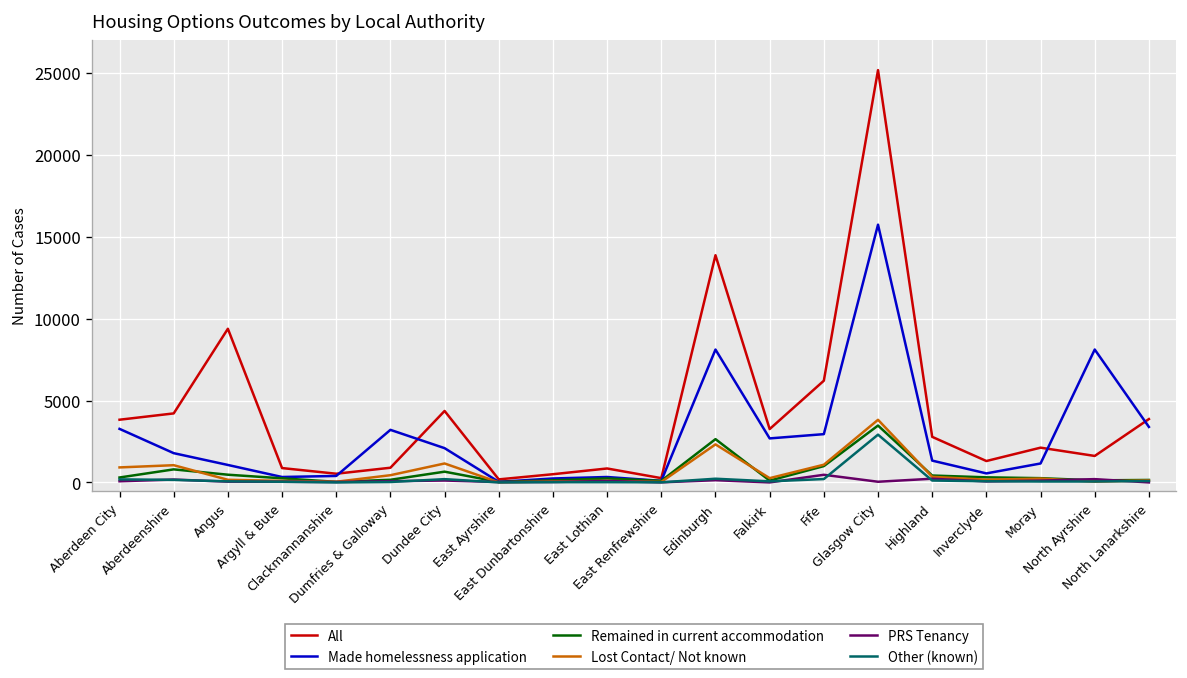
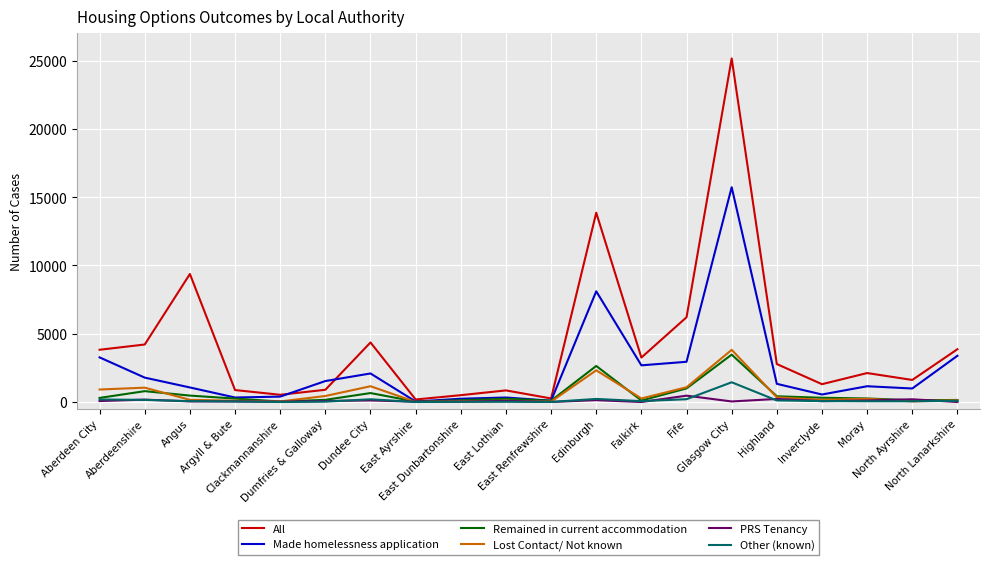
  {
    "All": {
      "Aberdeen City": 3800,
      "Aberdeenshire": 4200,
      "Angus": 9400,
      "Argyll & Bute": 900,
      "Dumfries & Galloway": 900,
      "Dundee City": 4400,
      "East Dunbartonshire": 500,
      "East Lothian": 900,
      "Edinburgh": 13900,
      "Falkirk": 3300,
      "Fife": 6200,
      "Glasgow City": 25200,
      "Highland": 2800,
      "Inverclyde": 1300,
      "Moray": 2100,
      "North Ayrshire": 1600,
      "North Lanarkshire": 3900
    },
    "Made homelessness application": {
      "Aberdeen City": 3300,
      "Aberdeenshire": 1800,
      "Angus": 1100,
-     "Dumfries & Galloway": 3200,
+     "Dumfries & Galloway": 1500,
      "Dundee City": 2100,
      "Edinburgh": 8100,
      "Falkirk": 2700,
      "Fife": 3000,
      "Glasgow City": 15700,
      "Highland": 1300,
      "Inverclyde": 600,
      "Moray": 1200,
-     "North Ayrshire": 8100,
+     "North Ayrshire": 1000,
      "North Lanarkshire": 3400
    },
    "Remained in current accommodation": {
      "Aberdeenshire": 800,
      "Angus": 500,
      "Dundee City": 700,
      "Edinburgh": 2600,
      "Glasgow City": 3500
    },
    "Lost Contact/ Not known": {
      "Aberdeen City": 900,
      "Aberdeenshire": 1100,
      "Dumfries & Galloway": 400,
      "Dundee City": 1200,
      "Edinburgh": 2300,
      "Glasgow City": 3800
    },
    "PRS Tenancy": {
      "Fife": 500,
      "Glasgow City": 0
    },
    "Other (known)": {
      "Fife": 200,
-     "Glasgow City": 2900
+     "Glasgow City": 1500
    }
  }
